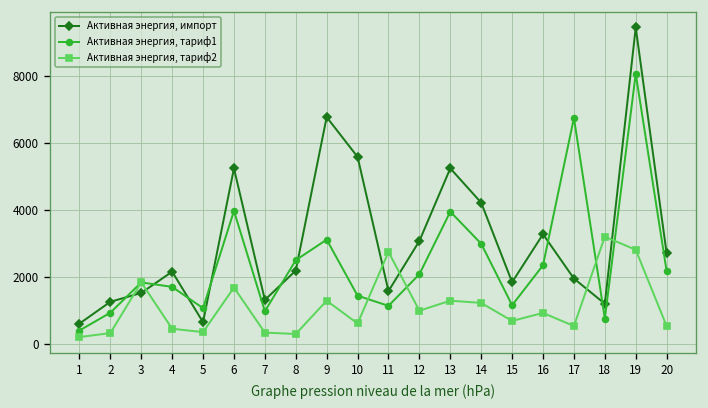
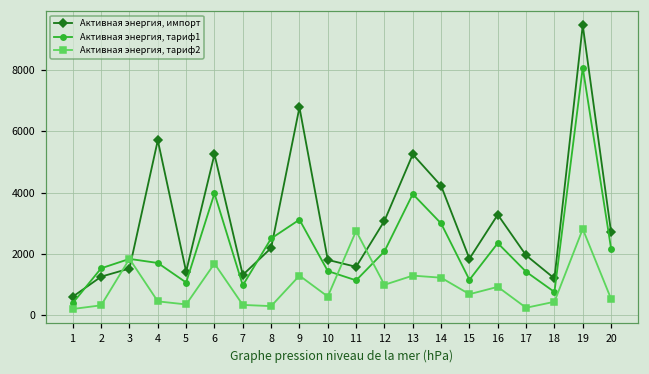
  {
    "Активная энергия, импорт": {
      "1": 600,
      "2": 1300,
      "3": 1500,
-     "4": 2200,
-     "5": 700,
+     "4": 5700,
+     "5": 1400,
      "6": 5200,
      "7": 1300,
      "8": 2200,
      "9": 6800,
-     "10": 5600,
+     "10": 1800,
      "11": 1600,
      "12": 3100,
      "13": 5200,
      "14": 4200,
      "15": 1800,
      "16": 3300,
      "17": 2000,
      "18": 1200,
      "19": 9500,
      "20": 2700
    },
    "Активная энергия, тариф1": {
      "1": 400,
-     "2": 900,
+     "2": 1500,
      "4": 1700,
      "5": 1100,
      "6": 4000,
      "7": 1000,
      "8": 2500,
      "9": 3100,
      "10": 1400,
      "11": 1100,
      "12": 2100,
      "13": 4000,
      "14": 3000,
      "15": 1200,
      "16": 2400,
-     "17": 6800,
+     "17": 1400,
      "18": 800,
      "19": 8100,
      "20": 2200
    },
    "Активная энергия, тариф2": {
      "1": 200,
      "2": 300,
      "4": 500,
      "5": 400,
      "6": 1700,
      "7": 300,
      "8": 300,
      "9": 1300,
      "10": 600,
      "11": 2700,
      "12": 1000,
      "13": 1300,
      "14": 1200,
      "15": 700,
      "16": 900,
-     "17": 500,
-     "18": 3200,
+     "17": 200,
+     "18": 400,
      "19": 2800,
      "20": 500
    }
  }
